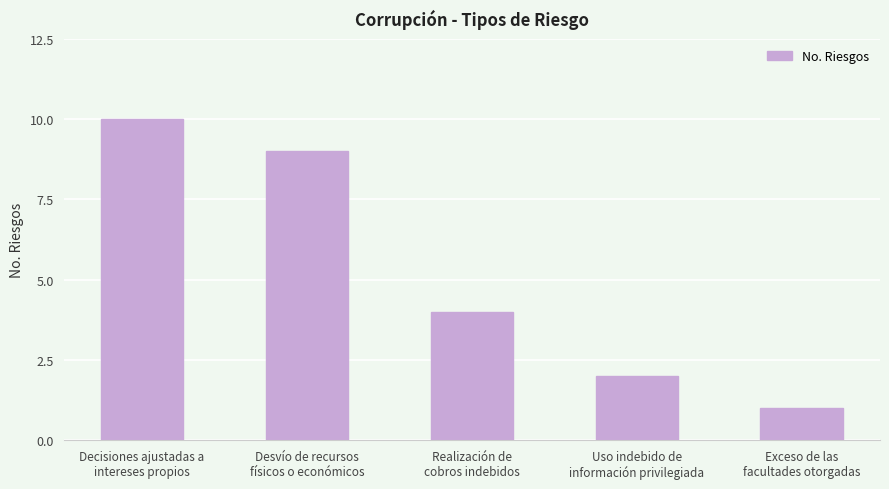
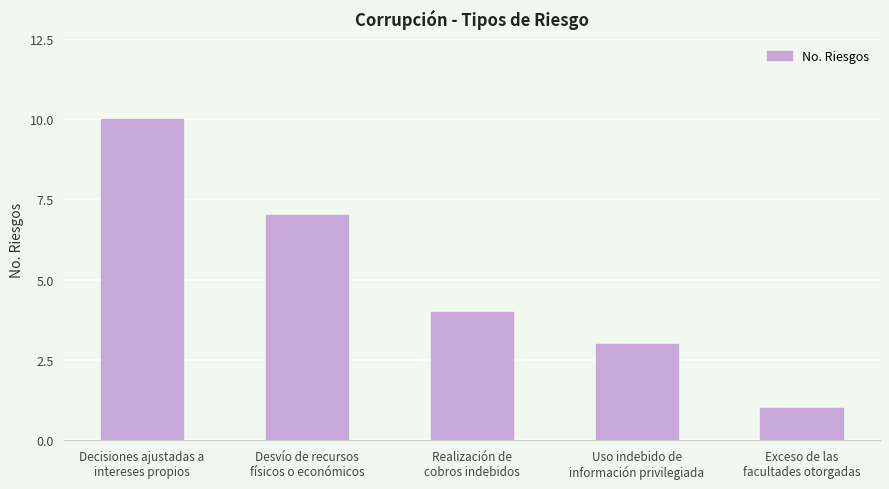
  {
    "Decisiones ajustadas a intereses propios": 10,
-   "Desvío de recursos físicos o económicos": 9,
+   "Desvío de recursos físicos o económicos": 7,
    "Realización de cobros indebidos": 4,
-   "Uso indebido de información privilegiada": 2,
+   "Uso indebido de información privilegiada": 3,
    "Exceso de las facultades otorgadas": 1
  }
